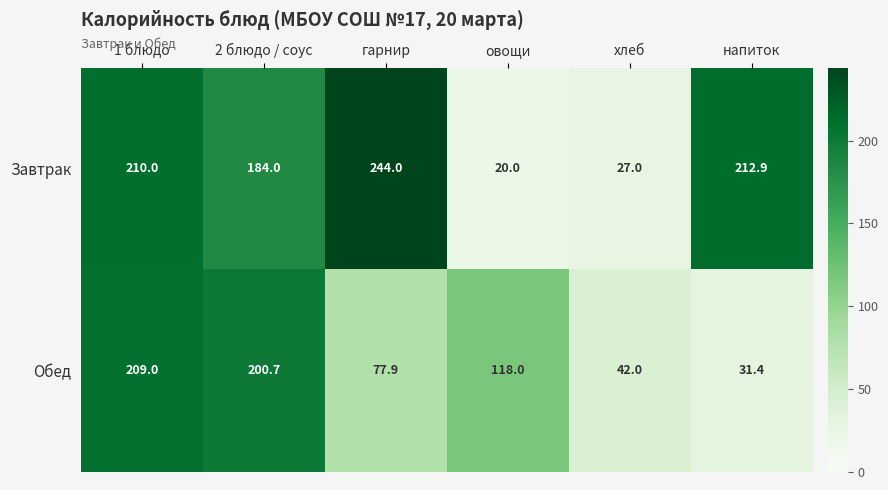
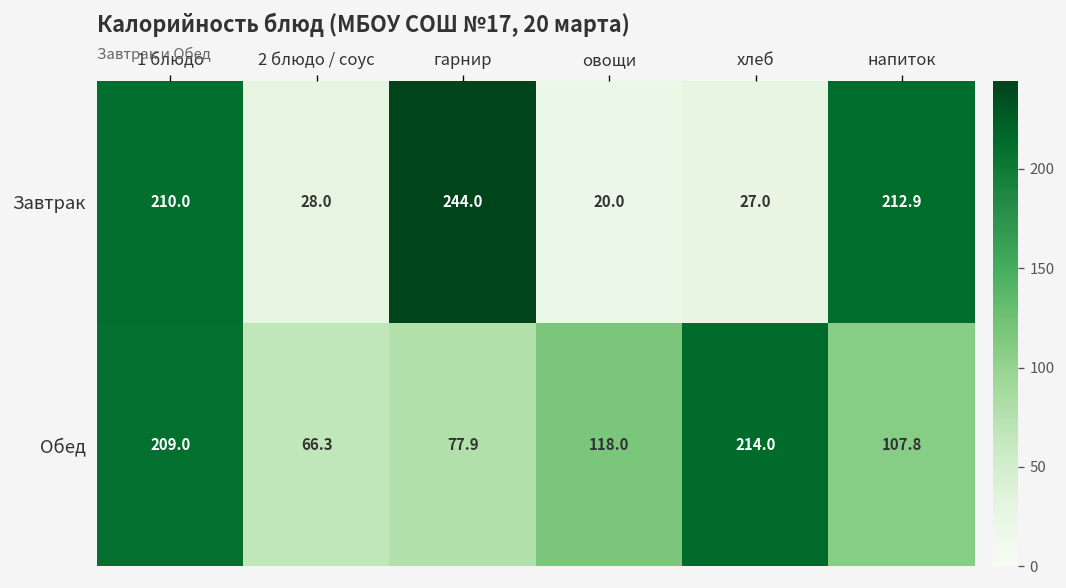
  {
    "Завтрак": {
      "1 блюдо": 210.0,
-     "2 блюдо / соус": 184.0,
+     "2 блюдо / соус": 28.0,
      "гарнир": 244.0,
      "овощи": 20.0,
      "хлеб": 27.0,
      "напиток": 212.9
    },
    "Обед": {
      "1 блюдо": 209.0,
-     "2 блюдо / соус": 200.7,
+     "2 блюдо / соус": 66.3,
      "гарнир": 77.9,
      "овощи": 118.0,
-     "хлеб": 42.0,
-     "напиток": 31.4
+     "хлеб": 214.0,
+     "напиток": 107.8
    }
  }
